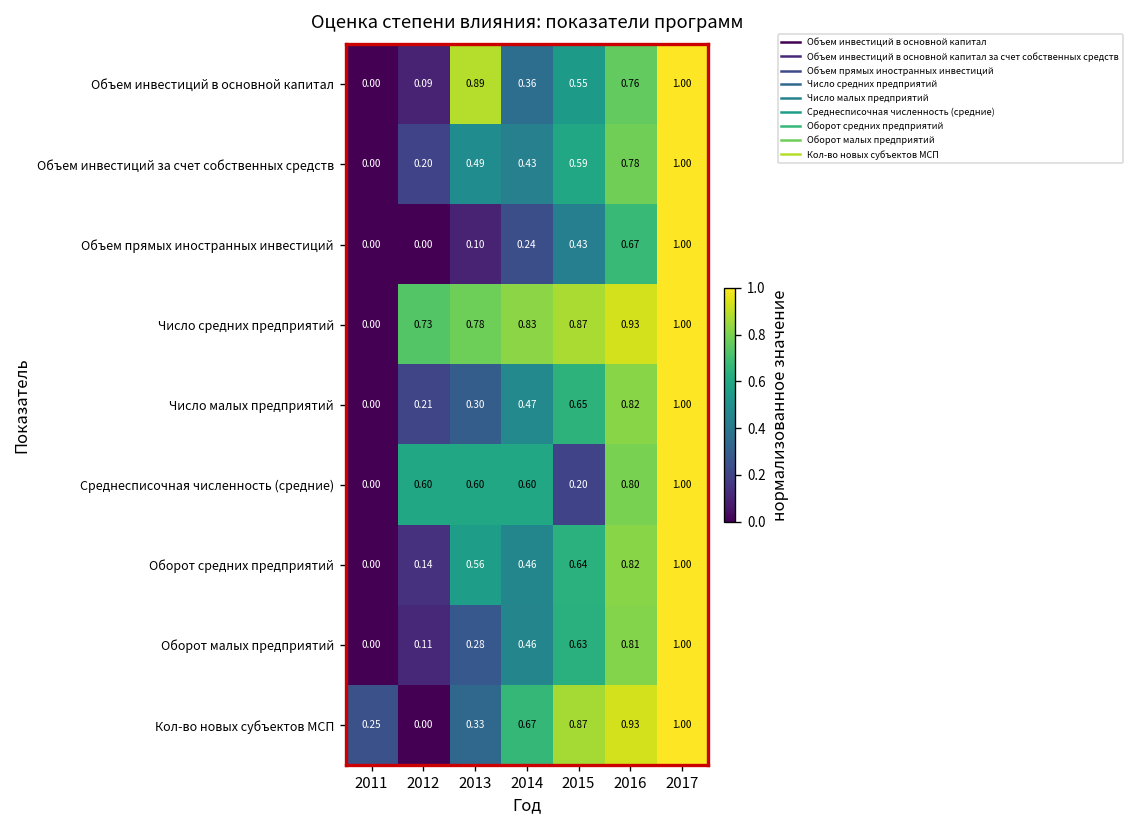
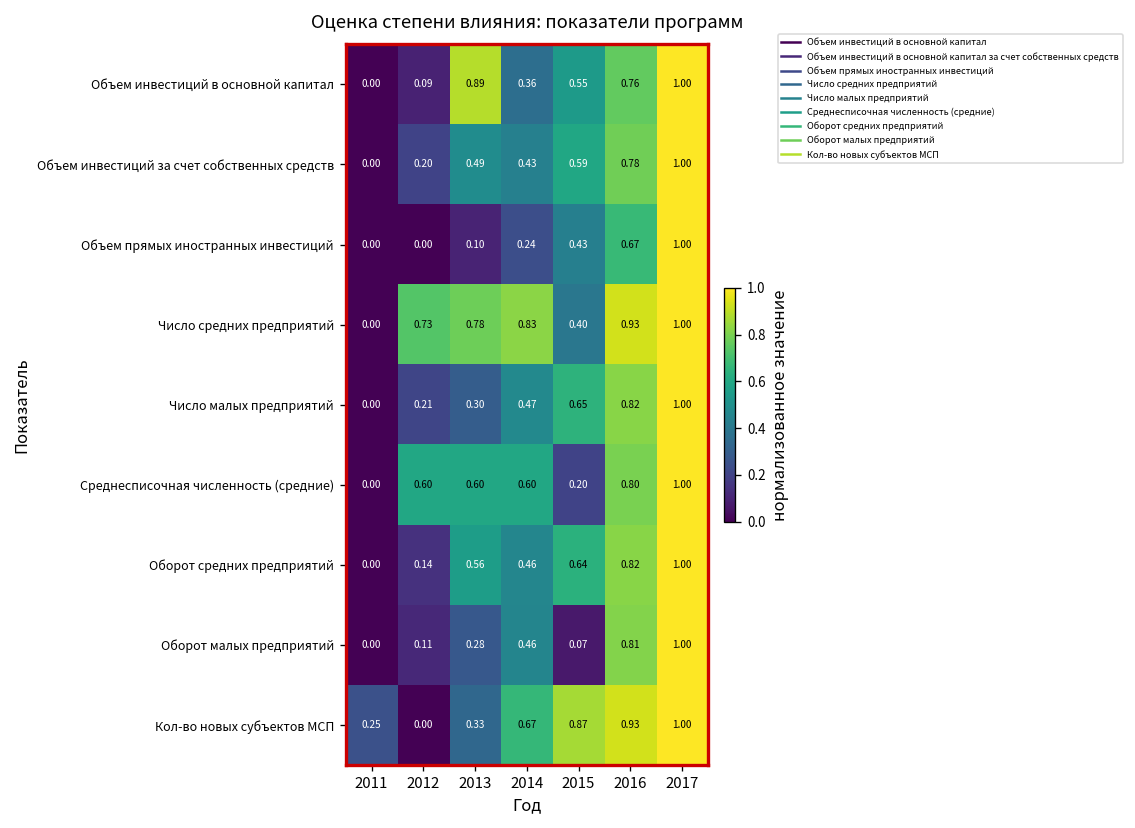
  {
    "Объем инвестиций в основной капитал": {
      "2011": 0.00,
      "2012": 0.09,
      "2013": 0.89,
      "2014": 0.36,
      "2015": 0.55,
      "2016": 0.76,
      "2017": 1.00
    },
    "Объем инвестиций за счет собственных средств": {
      "2011": 0.00,
      "2012": 0.20,
      "2013": 0.49,
      "2014": 0.43,
      "2015": 0.59,
      "2016": 0.78,
      "2017": 1.00
    },
    "Объем прямых иностранных инвестиций": {
      "2011": 0.00,
      "2012": 0.00,
      "2013": 0.10,
      "2014": 0.24,
      "2015": 0.43,
      "2016": 0.67,
      "2017": 1.00
    },
    "Число средних предприятий": {
      "2011": 0.00,
      "2012": 0.73,
      "2013": 0.78,
      "2014": 0.83,
-     "2015": 0.87,
+     "2015": 0.40,
      "2016": 0.93,
      "2017": 1.00
    },
    "Число малых предприятий": {
      "2011": 0.00,
      "2012": 0.21,
      "2013": 0.30,
      "2014": 0.47,
      "2015": 0.65,
      "2016": 0.82,
      "2017": 1.00
    },
    "Среднесписочная численность (средние)": {
      "2011": 0.00,
      "2012": 0.60,
      "2013": 0.60,
      "2014": 0.60,
      "2015": 0.20,
      "2016": 0.80,
      "2017": 1.00
    },
    "Оборот средних предприятий": {
      "2011": 0.00,
      "2012": 0.14,
      "2013": 0.56,
      "2014": 0.46,
      "2015": 0.64,
      "2016": 0.82,
      "2017": 1.00
    },
    "Оборот малых предприятий": {
      "2011": 0.00,
      "2012": 0.11,
      "2013": 0.28,
      "2014": 0.46,
-     "2015": 0.63,
+     "2015": 0.07,
      "2016": 0.81,
      "2017": 1.00
    },
    "Кол-во новых субъектов МСП": {
      "2011": 0.25,
      "2012": 0.00,
      "2013": 0.33,
      "2014": 0.67,
      "2015": 0.87,
      "2016": 0.93,
      "2017": 1.00
    }
  }
